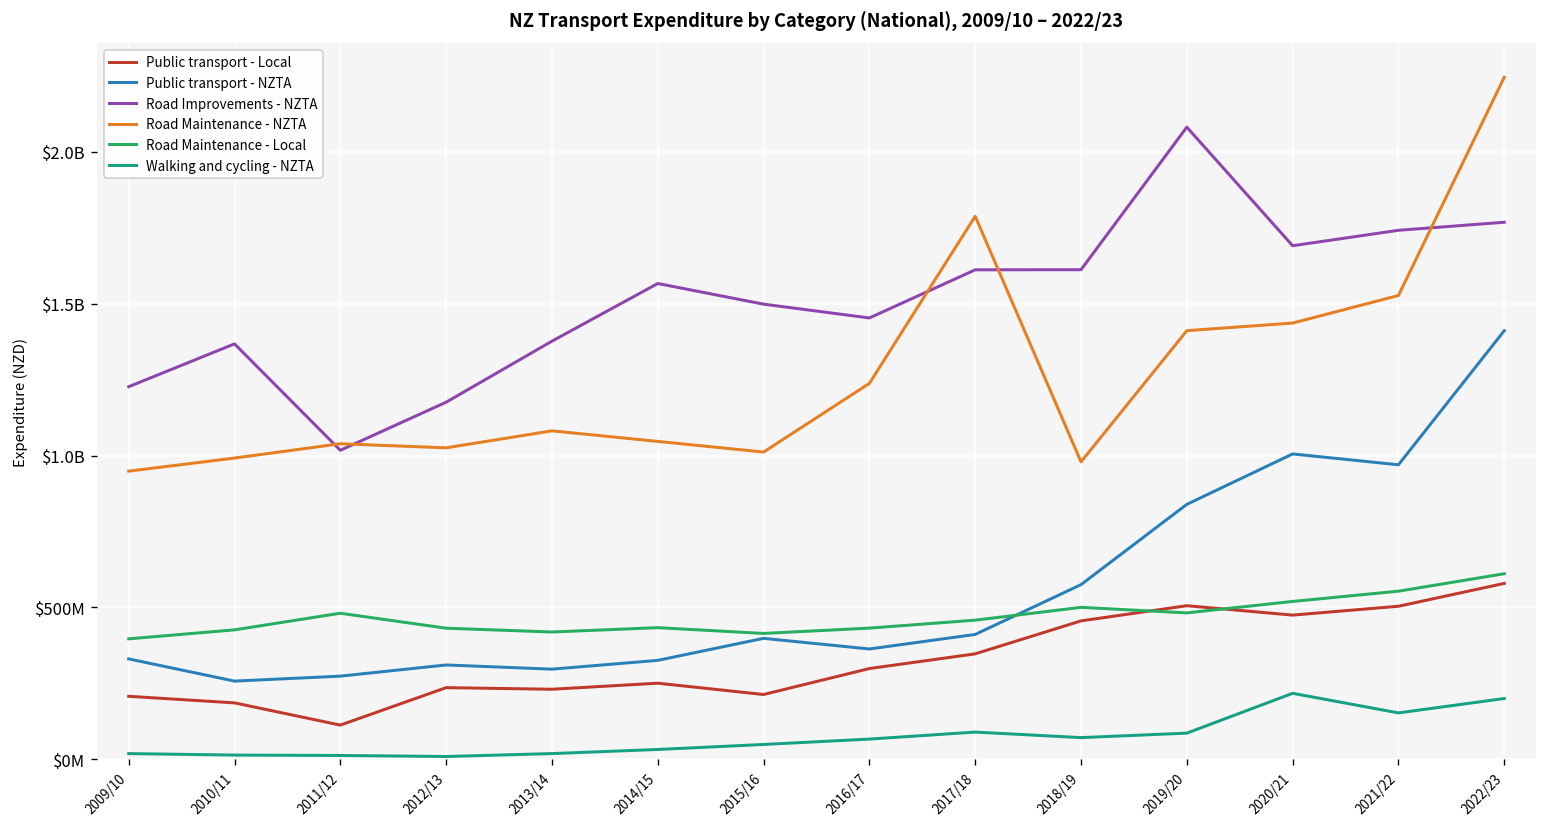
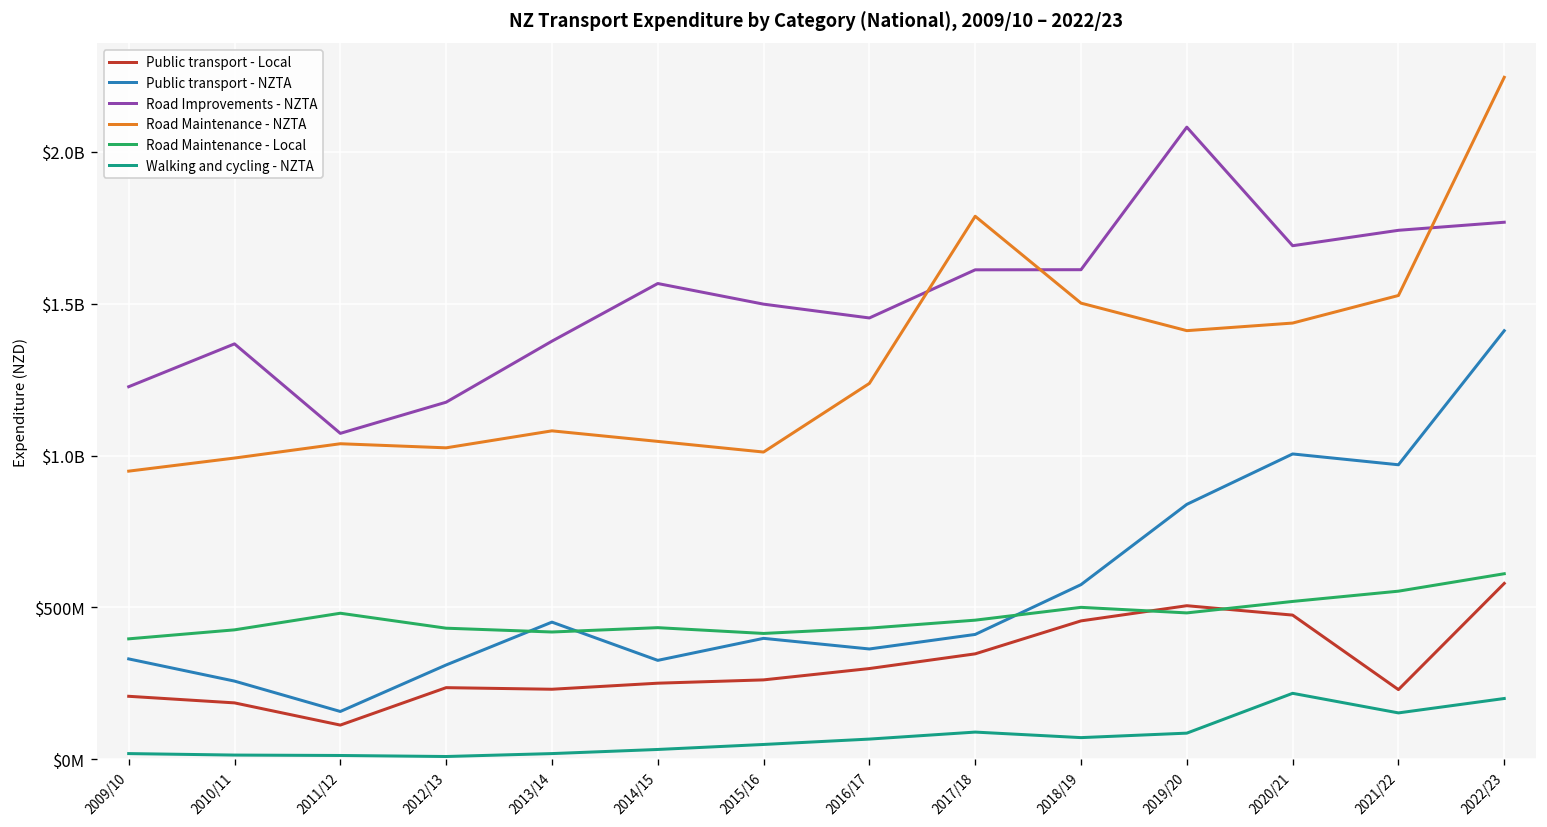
  {
    "Public transport - Local": {
      "2009/10": "$210000000",
      "2010/11": "$190000000",
      "2011/12": "$110000000",
      "2012/13": "$240000000",
      "2013/14": "$230000000",
      "2014/15": "$250000000",
-     "2015/16": "$210000000",
+     "2015/16": "$260000000",
      "2016/17": "$300000000",
      "2017/18": "$350000000",
      "2018/19": "$460000000",
      "2019/20": "$510000000",
      "2020/21": "$470000000",
-     "2021/22": "$500000000",
+     "2021/22": "$230000000",
      "2022/23": "$580000000"
    },
    "Public transport - NZTA": {
      "2009/10": "$330000000",
      "2010/11": "$260000000",
-     "2011/12": "$270000000",
+     "2011/12": "$160000000",
      "2012/13": "$310000000",
-     "2013/14": "$300000000",
+     "2013/14": "$450000000",
      "2014/15": "$330000000",
      "2015/16": "$400000000",
      "2016/17": "$360000000",
      "2017/18": "$410000000",
      "2018/19": "$570000000",
      "2019/20": "$840000000",
      "2020/21": "$1010000000",
      "2021/22": "$970000000",
      "2022/23": "$1410000000"
    },
    "Road Improvements - NZTA": {
      "2009/10": "$1230000000",
      "2010/11": "$1370000000",
-     "2011/12": "$1020000000",
+     "2011/12": "$1070000000",
      "2012/13": "$1180000000",
      "2013/14": "$1380000000",
      "2014/15": "$1570000000",
      "2015/16": "$1500000000",
      "2016/17": "$1450000000",
      "2017/18": "$1610000000",
      "2018/19": "$1610000000",
      "2019/20": "$2080000000",
      "2020/21": "$1690000000",
      "2021/22": "$1740000000",
      "2022/23": "$1770000000"
    },
    "Road Maintenance - NZTA": {
      "2009/10": "$950000000",
      "2010/11": "$990000000",
      "2011/12": "$1040000000",
      "2012/13": "$1030000000",
      "2013/14": "$1080000000",
      "2014/15": "$1050000000",
      "2015/16": "$1010000000",
      "2016/17": "$1240000000",
      "2017/18": "$1790000000",
-     "2018/19": "$980000000",
+     "2018/19": "$1500000000",
      "2019/20": "$1410000000",
      "2020/21": "$1440000000",
      "2021/22": "$1530000000",
      "2022/23": "$2250000000"
    }
  }
